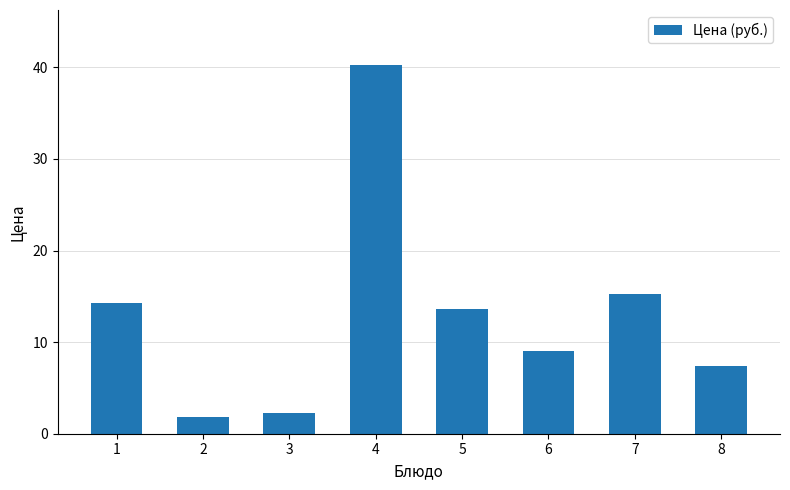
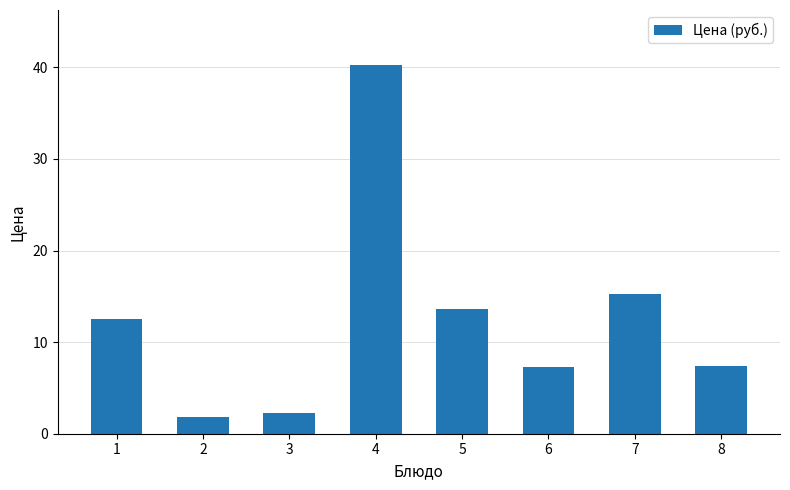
  {
-   "1": 14,
+   "1": 13,
    "2": 2,
    "3": 2,
    "4": 40,
    "5": 14,
-   "6": 9,
+   "6": 7,
    "7": 15,
    "8": 7
  }
